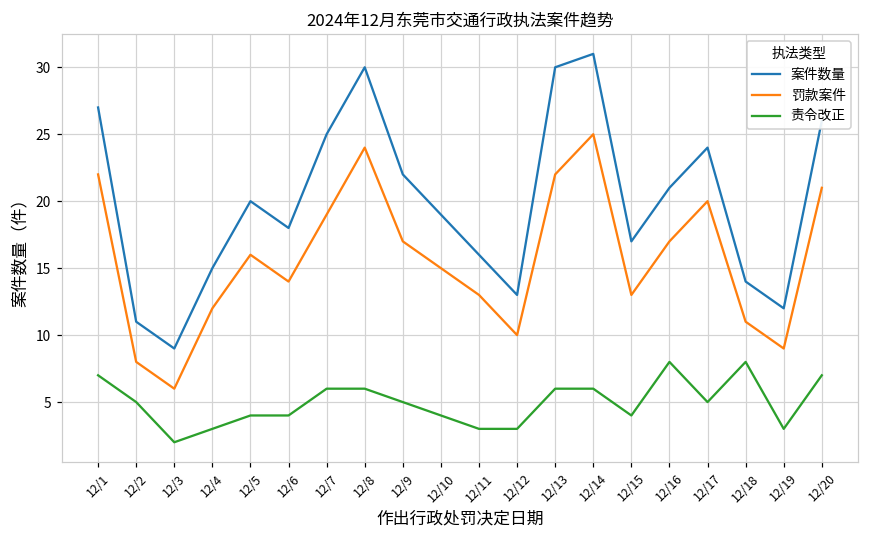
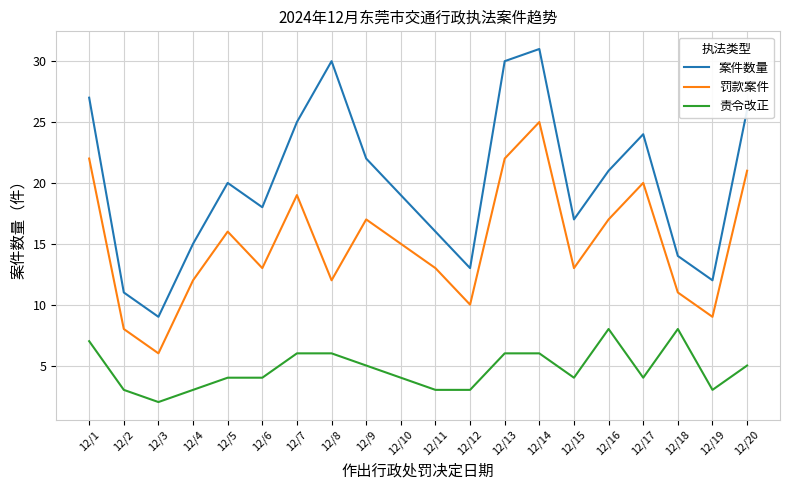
  {
    "案件数量": {
      "12/1": 27,
      "12/2": 11,
      "12/3": 9,
      "12/4": 15,
      "12/5": 20,
      "12/6": 18,
      "12/7": 25,
      "12/8": 30,
      "12/9": 22,
      "12/10": 19,
      "12/11": 16,
      "12/12": 13,
      "12/13": 30,
      "12/14": 31,
      "12/15": 17,
      "12/16": 21,
      "12/17": 24,
      "12/18": 14,
      "12/19": 12
    },
    "罚款案件": {
      "12/1": 22,
      "12/2": 8,
      "12/3": 6,
      "12/4": 12,
      "12/5": 16,
-     "12/6": 14,
+     "12/6": 13,
      "12/7": 19,
-     "12/8": 24,
+     "12/8": 12,
      "12/9": 17,
      "12/10": 15,
      "12/11": 13,
      "12/12": 10,
      "12/13": 22,
      "12/14": 25,
      "12/15": 13,
      "12/16": 17,
      "12/17": 20,
      "12/18": 11,
      "12/19": 9,
      "12/20": 21
    },
    "责令改正": {
      "12/1": 7,
-     "12/2": 5,
+     "12/2": 3,
      "12/3": 2,
      "12/4": 3,
      "12/5": 4,
      "12/6": 4,
      "12/7": 6,
      "12/8": 6,
      "12/9": 5,
      "12/10": 4,
      "12/11": 3,
      "12/12": 3,
      "12/13": 6,
      "12/14": 6,
      "12/15": 4,
      "12/16": 8,
-     "12/17": 5,
+     "12/17": 4,
      "12/18": 8,
      "12/19": 3,
-     "12/20": 7
+     "12/20": 5
    }
  }
